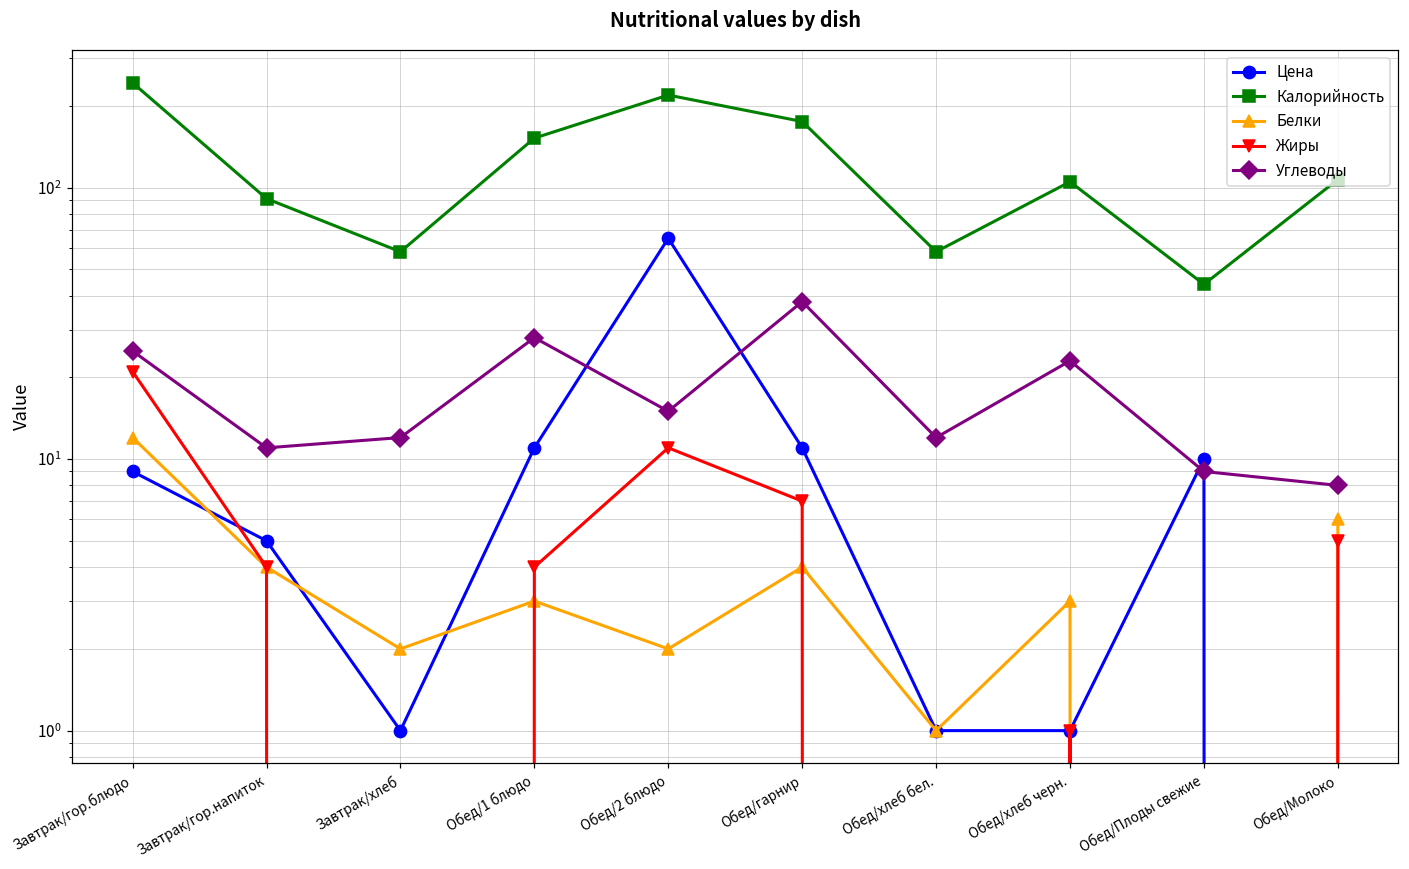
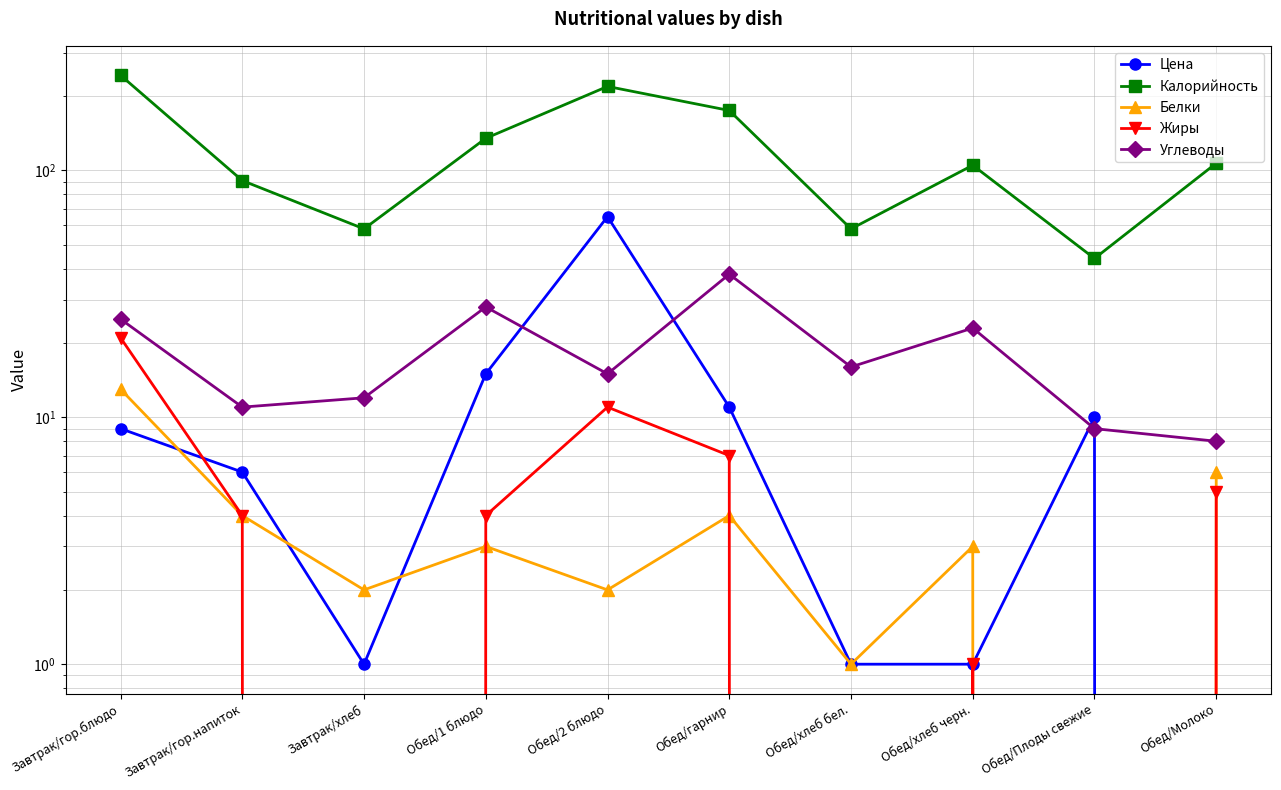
  {
    "Цена": {
      "Завтрак/гор.блюдо": 9,
-     "Завтрак/гор.напиток": 5,
+     "Завтрак/гор.напиток": 6,
      "Завтрак/хлеб": 1,
-     "Обед/1 блюдо": 11,
+     "Обед/1 блюдо": 15,
      "Обед/2 блюдо": 65,
      "Обед/гарнир": 11,
      "Обед/Плоды свежие": 10
    },
    "Калорийность": {
      "Завтрак/гор.блюдо": 240,
      "Завтрак/гор.напиток": 91,
      "Завтрак/хлеб": 58,
-     "Обед/1 блюдо": 150,
+     "Обед/1 блюдо": 140,
      "Обед/2 блюдо": 220,
      "Обед/гарнир": 180,
      "Обед/хлеб бел.": 58,
      "Обед/хлеб черн.": 105,
      "Обед/Плоды свежие": 44,
      "Обед/Молоко": 107
    },
    "Белки": {
-     "Завтрак/гор.блюдо": 12,
+     "Завтрак/гор.блюдо": 13,
      "Завтрак/хлеб": 2,
      "Обед/1 блюдо": 3,
      "Обед/2 блюдо": 2,
      "Обед/гарнир": 4,
      "Обед/хлеб черн.": 3,
      "Обед/Молоко": 6
    },
    "Жиры": {
      "Завтрак/гор.блюдо": 21,
      "Обед/1 блюдо": 4,
      "Обед/2 блюдо": 11,
      "Обед/гарнир": 7,
      "Обед/Молоко": 5
    },
    "Углеводы": {
      "Завтрак/гор.блюдо": 25,
      "Завтрак/гор.напиток": 11,
      "Завтрак/хлеб": 12,
      "Обед/1 блюдо": 28,
      "Обед/2 блюдо": 15,
      "Обед/гарнир": 38,
-     "Обед/хлеб бел.": 12,
+     "Обед/хлеб бел.": 16,
      "Обед/хлеб черн.": 23,
      "Обед/Плоды свежие": 9,
      "Обед/Молоко": 8
    }
  }
